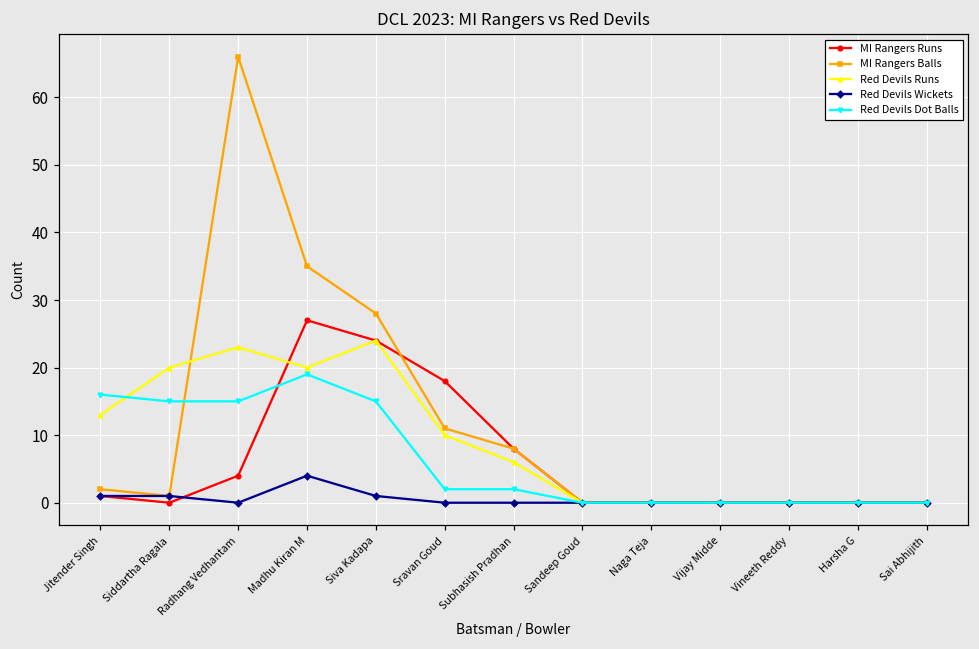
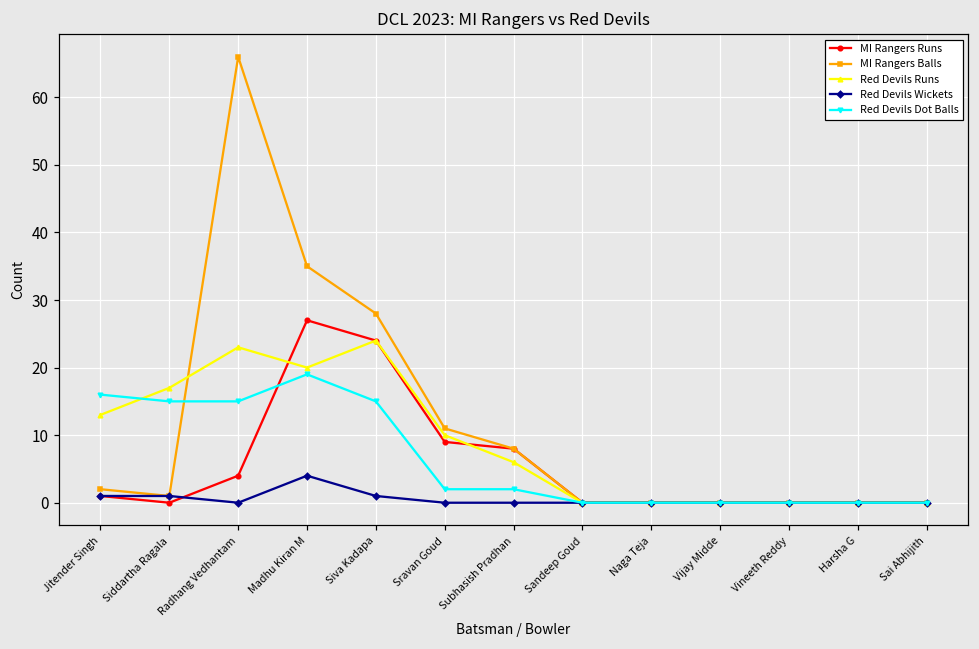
  {
    "MI Rangers Runs": {
      "Siddartha Ragala": 0,
      "Radhang Vedhantam": 4,
      "Madhu Kiran M": 27,
-     "Sravan Goud": 18
+     "Sravan Goud": 9
    },
    "MI Rangers Balls": {
      "Jitender Singh": 2,
      "Radhang Vedhantam": 66,
      "Madhu Kiran M": 35,
      "Siva Kadapa": 28,
      "Sravan Goud": 11
    },
    "Red Devils Runs": {
      "Jitender Singh": 13,
-     "Siddartha Ragala": 20,
+     "Siddartha Ragala": 17,
      "Radhang Vedhantam": 23,
      "Madhu Kiran M": 20,
      "Sravan Goud": 10,
      "Subhasish Pradhan": 6
    },
    "Red Devils Wickets": {
      "Radhang Vedhantam": 0,
      "Madhu Kiran M": 4,
      "Siva Kadapa": 1,
      "Sravan Goud": 0,
      "Subhasish Pradhan": 0
    },
    "Red Devils Dot Balls": {
      "Jitender Singh": 16,
      "Siddartha Ragala": 15,
      "Radhang Vedhantam": 15,
      "Madhu Kiran M": 19,
      "Siva Kadapa": 15,
      "Sravan Goud": 2,
      "Subhasish Pradhan": 2
    }
  }
